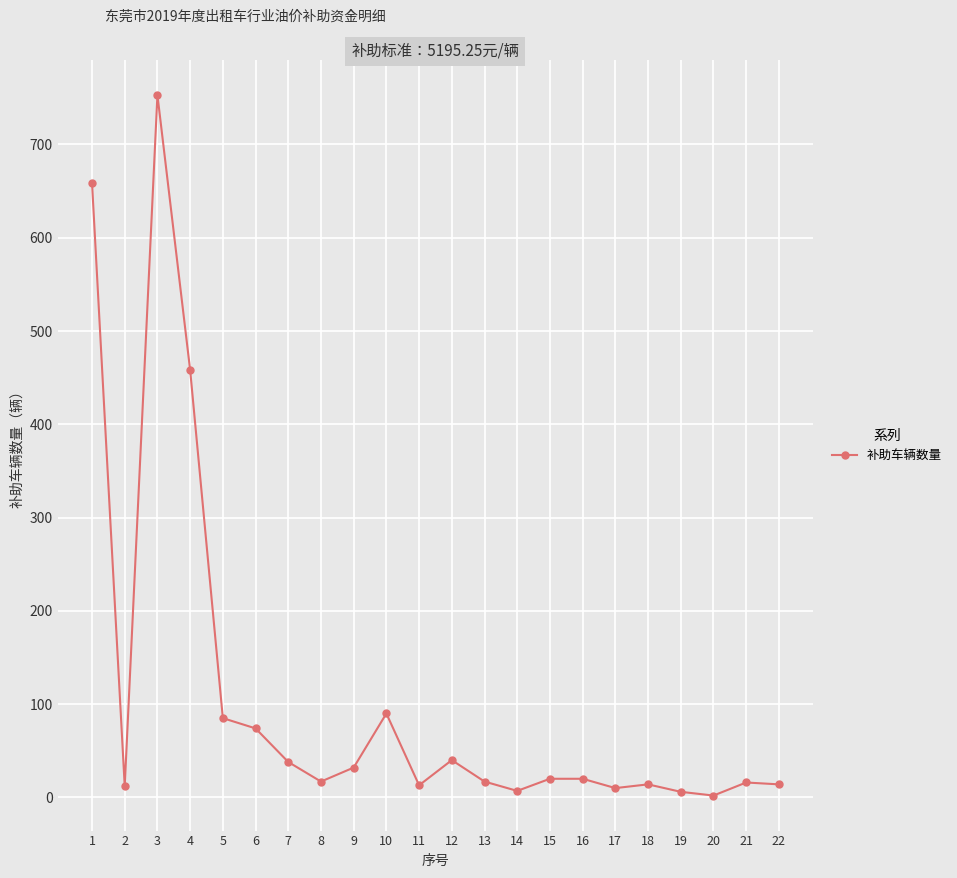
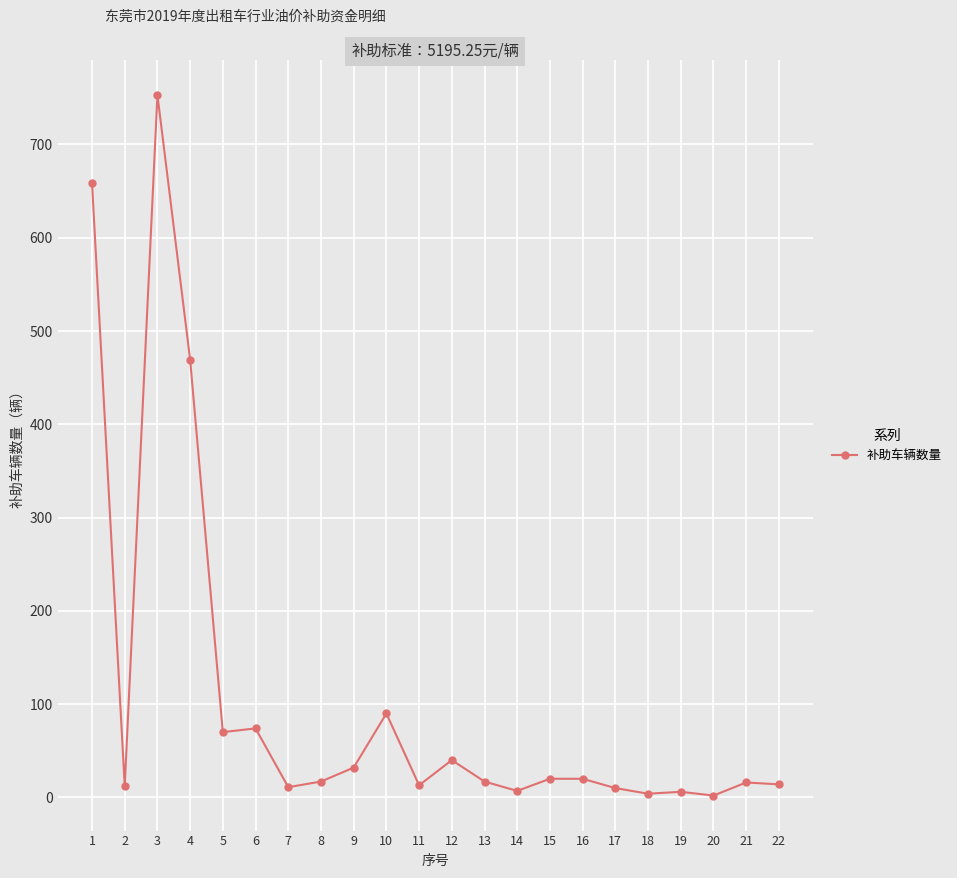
  {
    "1": 660,
    "2": 10,
    "3": 750,
-   "4": 460,
-   "5": 90,
+   "4": 470,
+   "5": 70,
    "6": 70,
-   "7": 40,
+   "7": 10,
    "8": 20,
    "9": 30,
    "10": 90,
    "11": 10,
    "12": 40,
    "13": 20,
    "14": 10,
    "15": 20,
    "16": 20,
    "17": 10,
-   "18": 10,
+   "18": 0,
    "19": 10,
    "20": 0,
    "21": 20,
    "22": 10
  }
